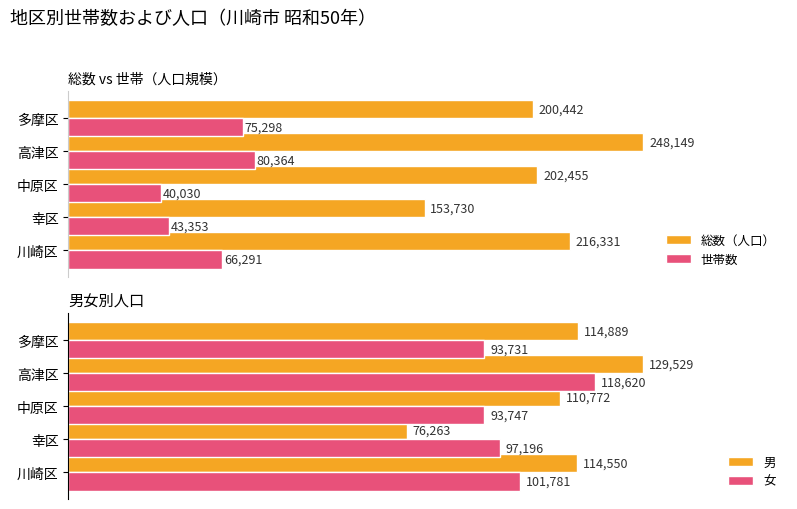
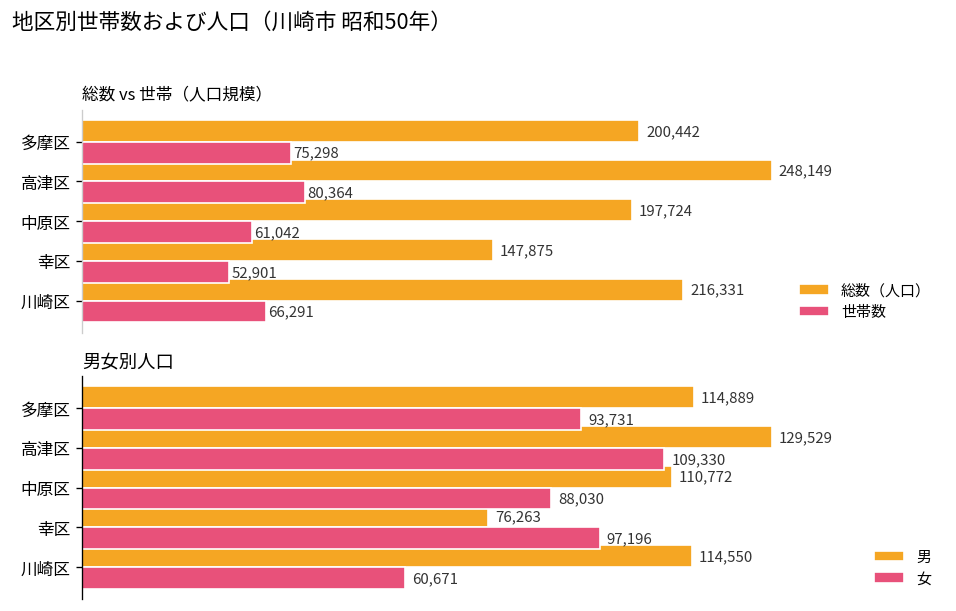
  {
    "総数 vs 世帯（人口規模）": {
      "総数（人口）": {
        "多摩区": "200,442",
        "高津区": "248,149",
-       "中原区": "202,455",
-       "幸区": "153,730",
+       "中原区": "197,724",
+       "幸区": "147,875",
        "川崎区": "216,331"
      },
      "世帯数": {
        "多摩区": "75,298",
        "高津区": "80,364",
-       "中原区": "40,030",
-       "幸区": "43,353",
+       "中原区": "61,042",
+       "幸区": "52,901",
        "川崎区": "66,291"
      }
    },
    "男女別人口": {
      "男": {
        "多摩区": "114,889",
        "高津区": "129,529",
        "中原区": "110,772",
        "幸区": "76,263",
        "川崎区": "114,550"
      },
      "女": {
        "多摩区": "93,731",
-       "高津区": "118,620",
-       "中原区": "93,747",
+       "高津区": "109,330",
+       "中原区": "88,030",
        "幸区": "97,196",
-       "川崎区": "101,781"
+       "川崎区": "60,671"
      }
    }
  }
